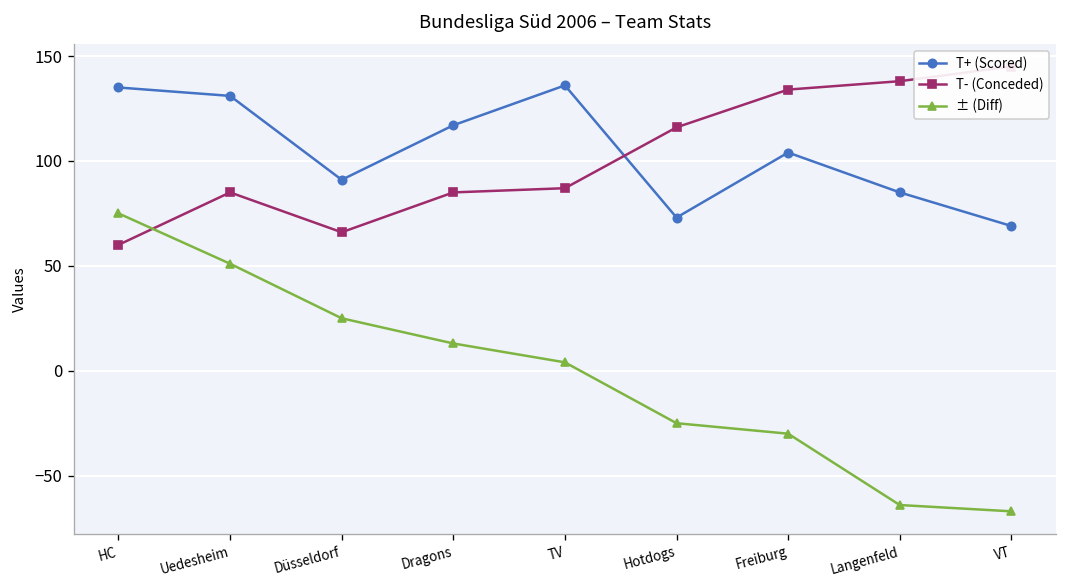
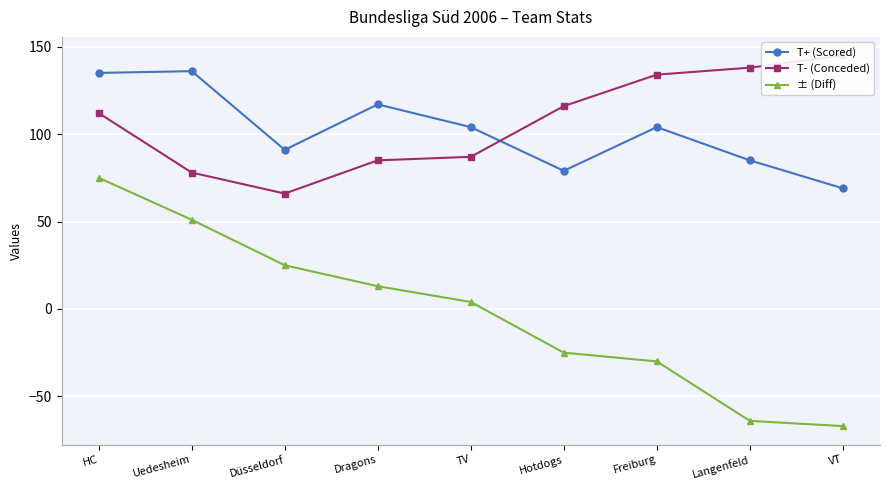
  {
    "T+ (Scored)": {
      "HC": 135,
-     "Uedesheim": 131,
+     "Uedesheim": 136,
      "Düsseldorf": 91,
      "Dragons": 117,
-     "TV": 136,
-     "Hotdogs": 73,
+     "TV": 104,
+     "Hotdogs": 79,
      "Freiburg": 104,
      "Langenfeld": 85,
      "VT": 69
    },
    "T- (Conceded)": {
-     "HC": 60,
-     "Uedesheim": 85,
+     "HC": 112,
+     "Uedesheim": 78,
      "Düsseldorf": 66,
      "Dragons": 85,
      "TV": 87,
      "Hotdogs": 116,
      "Freiburg": 134,
      "Langenfeld": 138
    },
    "± (Diff)": {
      "HC": 75,
      "Uedesheim": 51,
      "Düsseldorf": 25,
      "Dragons": 13,
      "TV": 4,
      "Hotdogs": -25,
      "Freiburg": -30,
      "Langenfeld": -64,
      "VT": -67
    }
  }
